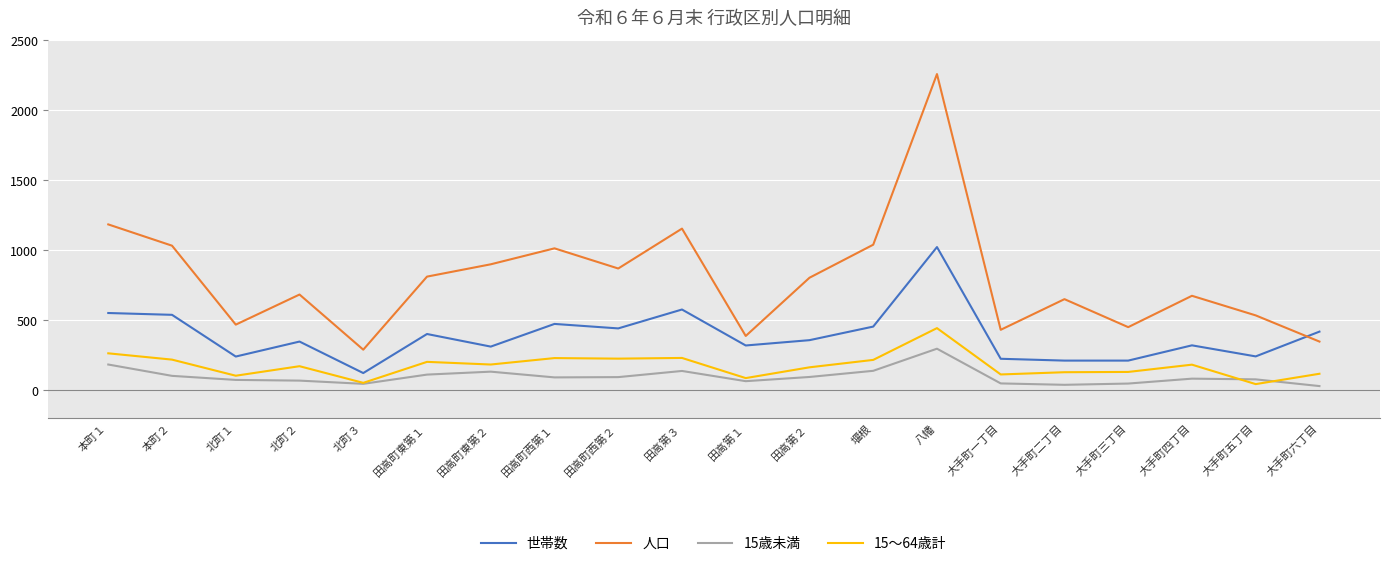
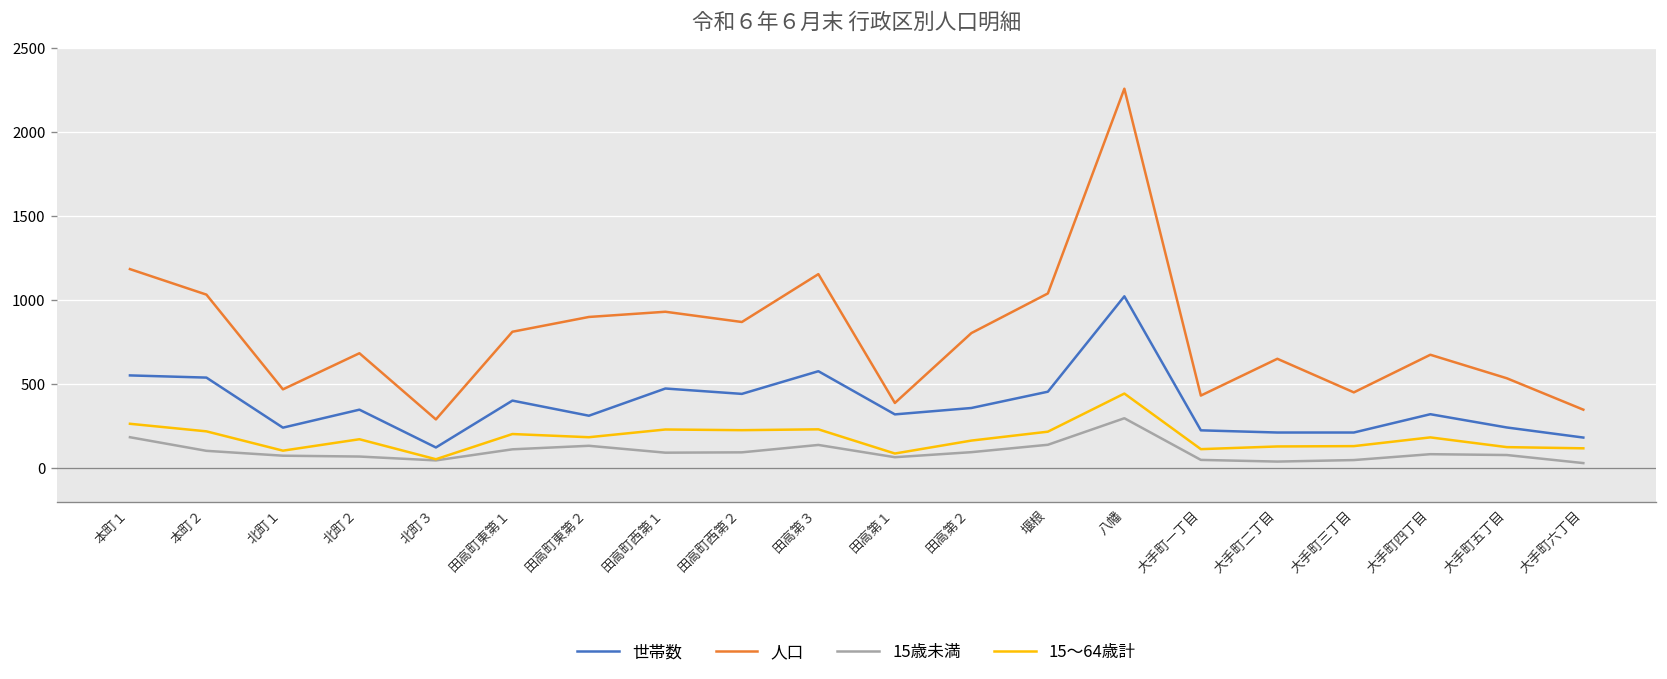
  {
    "世帯数": {
      "本町１": 550,
      "本町２": 540,
      "北町１": 240,
      "北町２": 350,
      "北町３": 120,
      "田高町東第１": 400,
      "田高町東第２": 310,
      "田高町西第１": 470,
      "田高町西第２": 440,
      "田高第３": 580,
      "田高第１": 320,
      "田高第２": 360,
      "堰根": 450,
      "八幡": 1020,
      "大手町一丁目": 220,
      "大手町二丁目": 210,
      "大手町三丁目": 210,
      "大手町四丁目": 320,
      "大手町五丁目": 240,
-     "大手町六丁目": 420
+     "大手町六丁目": 180
    },
    "人口": {
      "本町１": 1180,
      "本町２": 1030,
      "北町１": 470,
      "北町２": 680,
      "北町３": 290,
      "田高町東第１": 810,
      "田高町東第２": 900,
-     "田高町西第１": 1010,
+     "田高町西第１": 930,
      "田高町西第２": 870,
      "田高第３": 1150,
      "田高第１": 390,
      "田高第２": 800,
      "堰根": 1040,
      "八幡": 2260,
      "大手町一丁目": 430,
      "大手町二丁目": 650,
      "大手町三丁目": 450,
      "大手町四丁目": 670,
      "大手町五丁目": 530,
      "大手町六丁目": 350
    },
    "15歳未満": {
      "本町１": 180,
      "本町２": 100,
      "北町１": 70,
      "北町２": 70,
      "田高町東第１": 110,
      "田高町東第２": 130,
      "田高町西第１": 90,
      "田高町西第２": 90,
      "田高第３": 140,
      "田高第１": 60,
      "田高第２": 90,
      "堰根": 140,
      "八幡": 300,
      "大手町一丁目": 50,
      "大手町二丁目": 40,
      "大手町三丁目": 50,
      "大手町四丁目": 80,
      "大手町五丁目": 80,
      "大手町六丁目": 30
    },
    "15～64歳計": {
      "本町１": 260,
      "本町２": 220,
      "北町１": 100,
      "北町２": 170,
      "田高町東第１": 200,
      "田高町東第２": 180,
      "田高町西第１": 230,
      "田高町西第２": 230,
      "田高第３": 230,
      "田高第１": 90,
      "田高第２": 160,
      "堰根": 220,
      "八幡": 440,
      "大手町一丁目": 110,
      "大手町二丁目": 130,
      "大手町三丁目": 130,
      "大手町四丁目": 180,
-     "大手町五丁目": 40,
+     "大手町五丁目": 120,
      "大手町六丁目": 120
    }
  }
